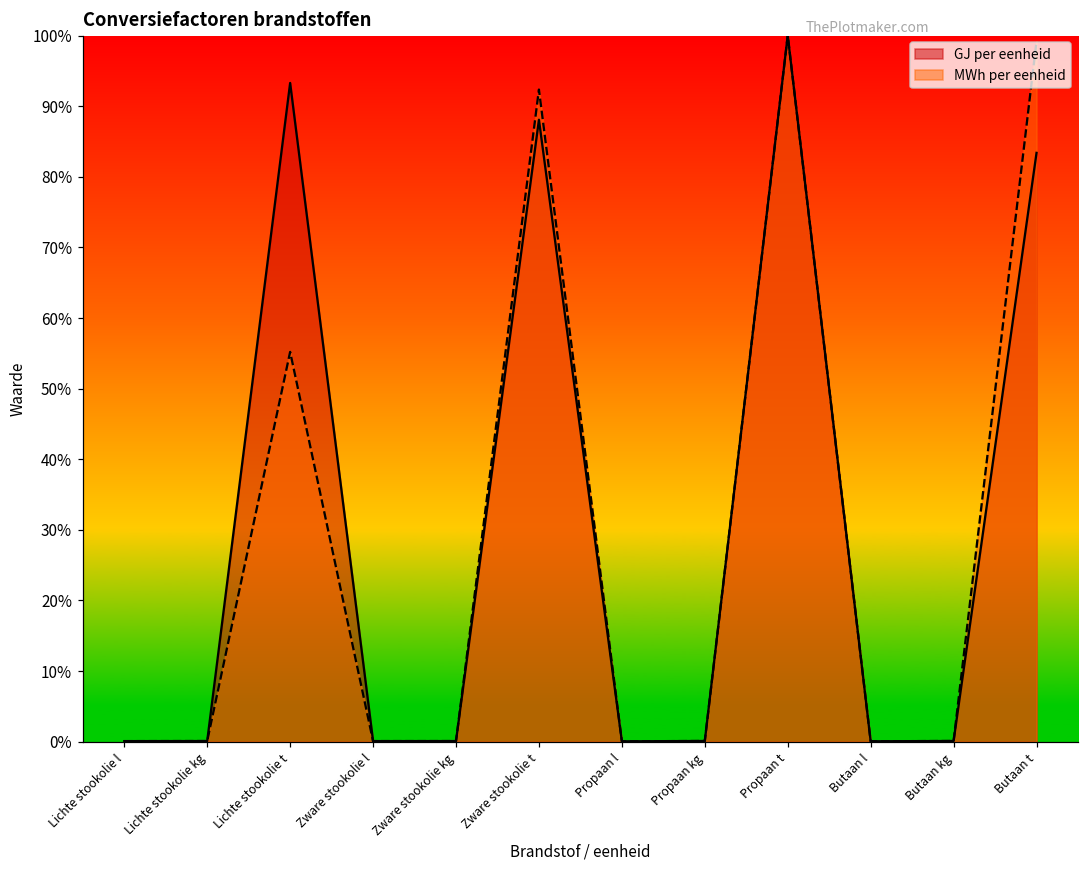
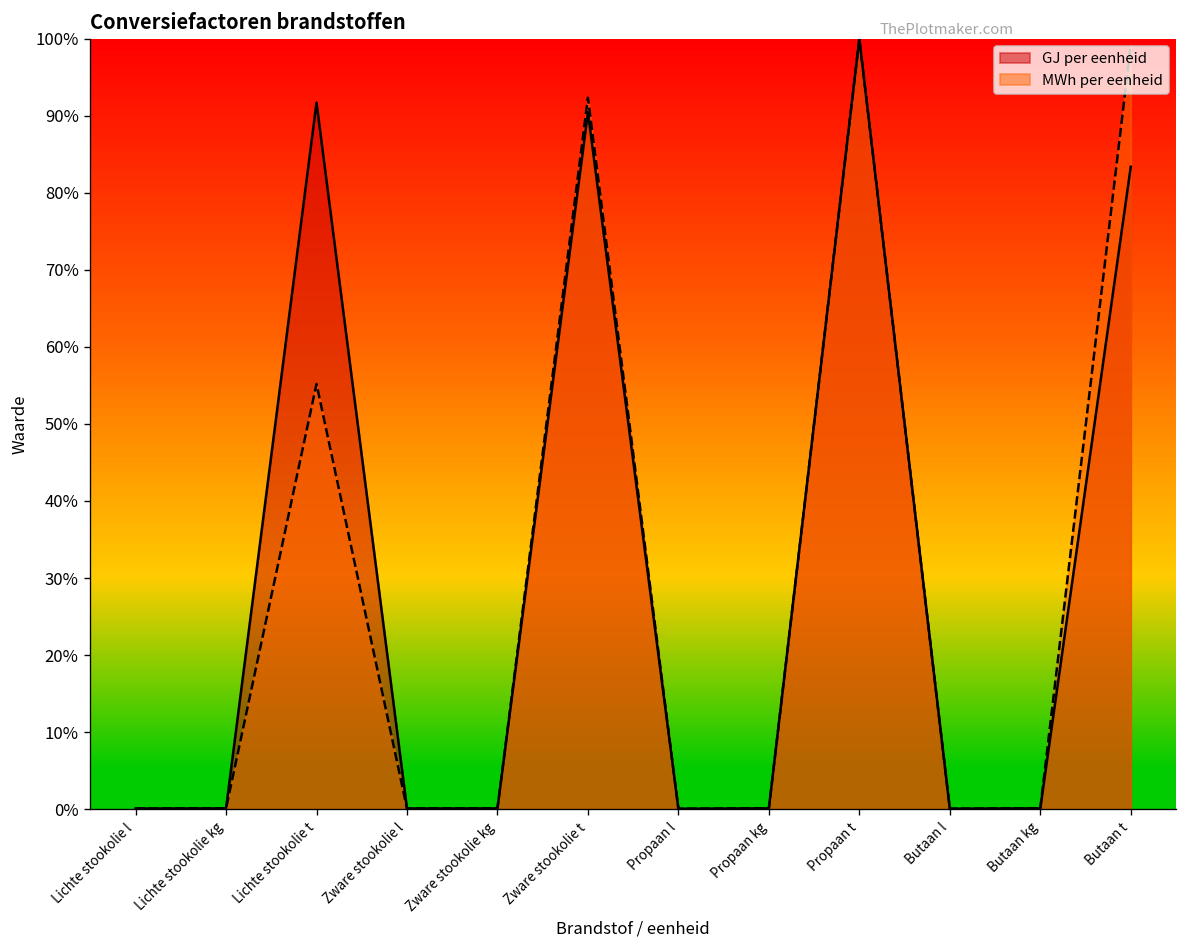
  {
    "GJ per eenheid": {
-     "Lichte stookolie t": "93%",
-     "Zware stookolie t": "88%",
+     "Lichte stookolie t": "92%",
+     "Zware stookolie t": "90%",
      "Butaan t": "83%"
    },
    "MWh per eenheid": {
      "Lichte stookolie t": "55%",
      "Zware stookolie t": "92%",
      "Butaan t": "99%"
    }
  }
